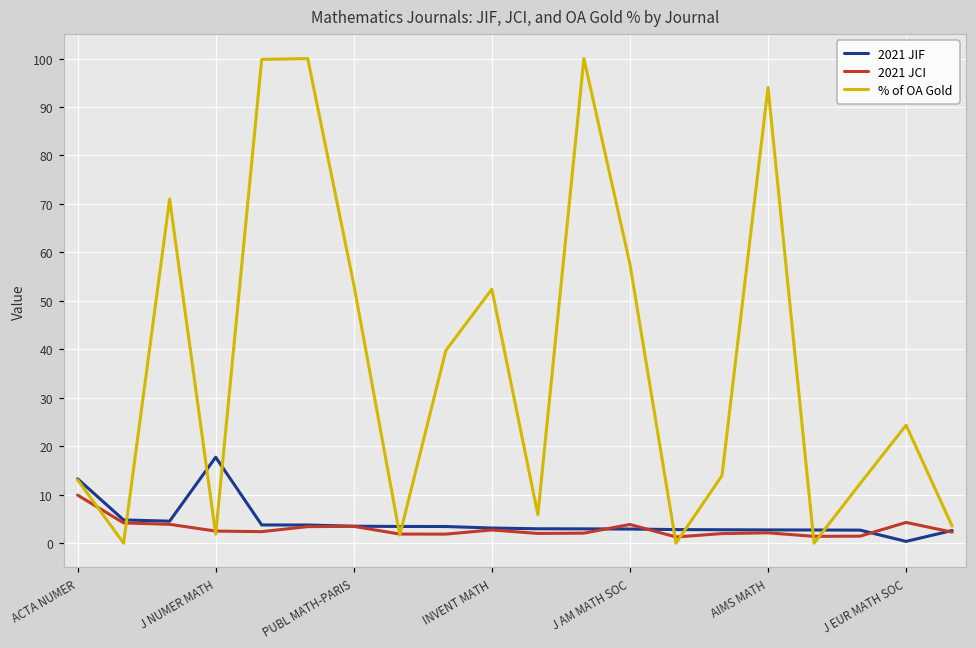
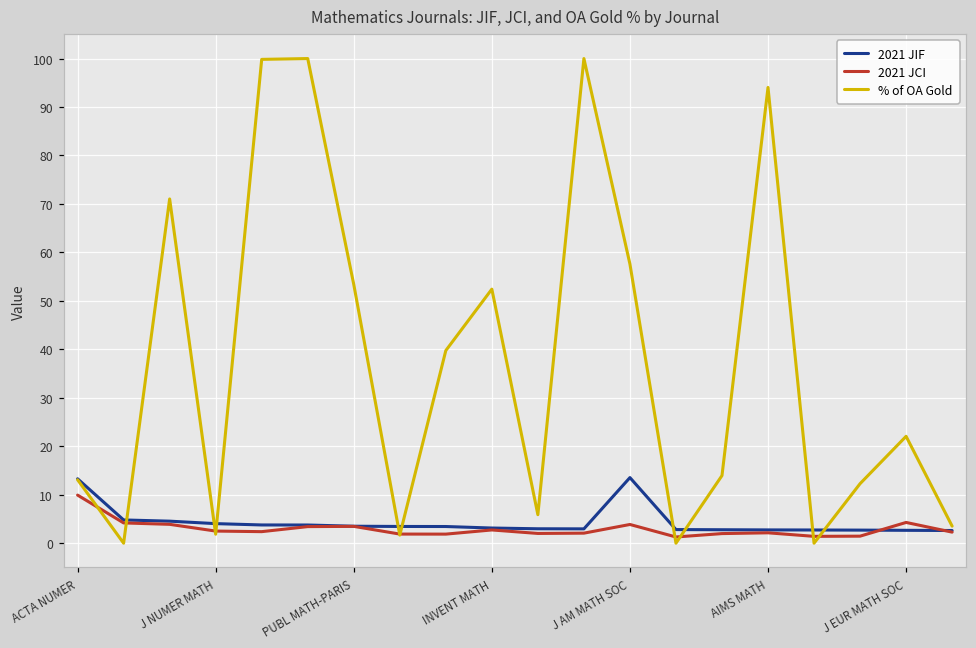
  {
    "2021 JIF": {
-     "J NUMER MATH": 18,
-     "J AM MATH SOC": 3,
+     "J NUMER MATH": 4,
+     "J AM MATH SOC": 14,
      "AIMS MATH": 3,
-     "J EUR MATH SOC": 0
+     "J EUR MATH SOC": 3
    },
    "2021 JCI": {
      "ACTA NUMER": 10,
      "J NUMER MATH": 3,
      "J AM MATH SOC": 4,
      "AIMS MATH": 2,
      "J EUR MATH SOC": 4
    },
    "% of OA Gold": {
      "J NUMER MATH": 2,
      "PUBL MATH-PARIS": 53,
      "INVENT MATH": 52,
      "J AM MATH SOC": 58,
      "AIMS MATH": 94,
-     "J EUR MATH SOC": 24
+     "J EUR MATH SOC": 22
    }
  }
